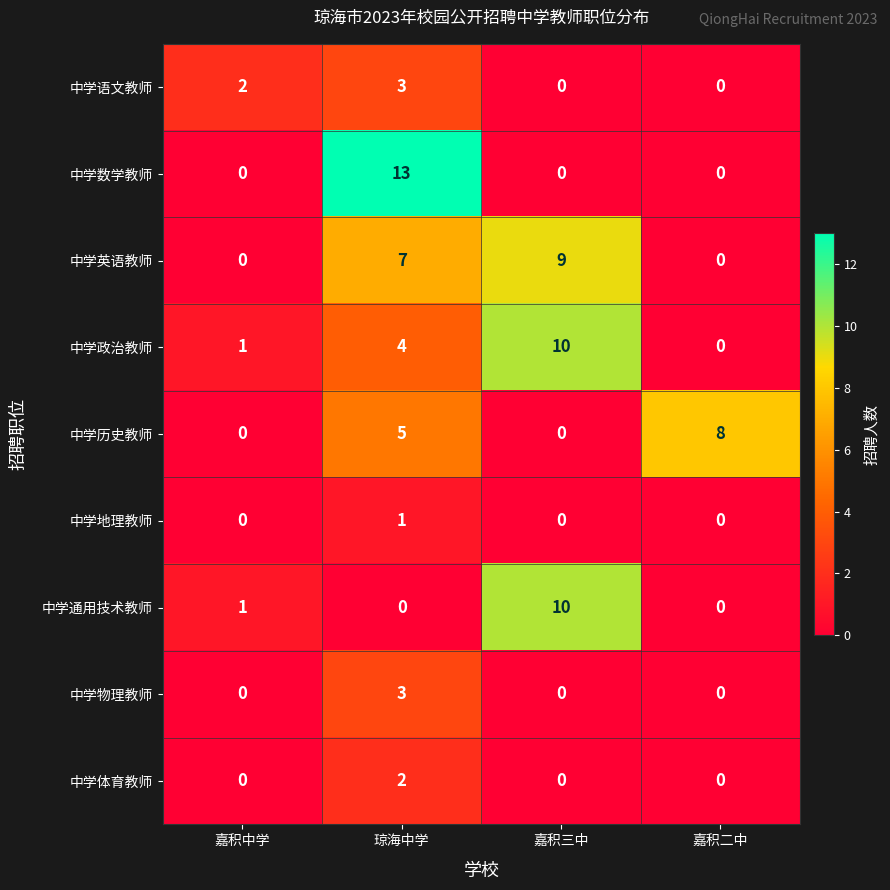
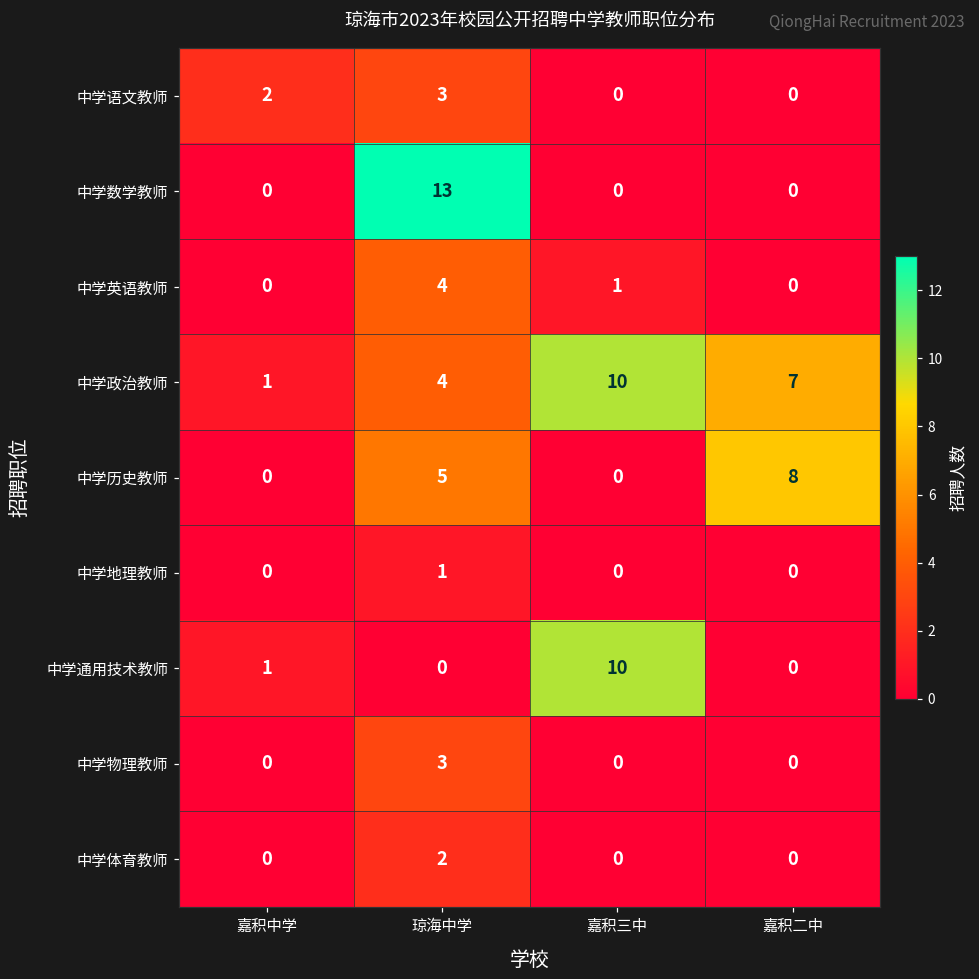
  {
    "中学语文教师": {
      "嘉积中学": 2,
      "琼海中学": 3,
      "嘉积三中": 0,
      "嘉积二中": 0
    },
    "中学数学教师": {
      "嘉积中学": 0,
      "琼海中学": 13,
      "嘉积三中": 0,
      "嘉积二中": 0
    },
    "中学英语教师": {
      "嘉积中学": 0,
-     "琼海中学": 7,
-     "嘉积三中": 9,
+     "琼海中学": 4,
+     "嘉积三中": 1,
      "嘉积二中": 0
    },
    "中学政治教师": {
      "嘉积中学": 1,
      "琼海中学": 4,
      "嘉积三中": 10,
-     "嘉积二中": 0
+     "嘉积二中": 7
    },
    "中学历史教师": {
      "嘉积中学": 0,
      "琼海中学": 5,
      "嘉积三中": 0,
      "嘉积二中": 8
    },
    "中学地理教师": {
      "嘉积中学": 0,
      "琼海中学": 1,
      "嘉积三中": 0,
      "嘉积二中": 0
    },
    "中学通用技术教师": {
      "嘉积中学": 1,
      "琼海中学": 0,
      "嘉积三中": 10,
      "嘉积二中": 0
    },
    "中学物理教师": {
      "嘉积中学": 0,
      "琼海中学": 3,
      "嘉积三中": 0,
      "嘉积二中": 0
    },
    "中学体育教师": {
      "嘉积中学": 0,
      "琼海中学": 2,
      "嘉积三中": 0,
      "嘉积二中": 0
    }
  }
